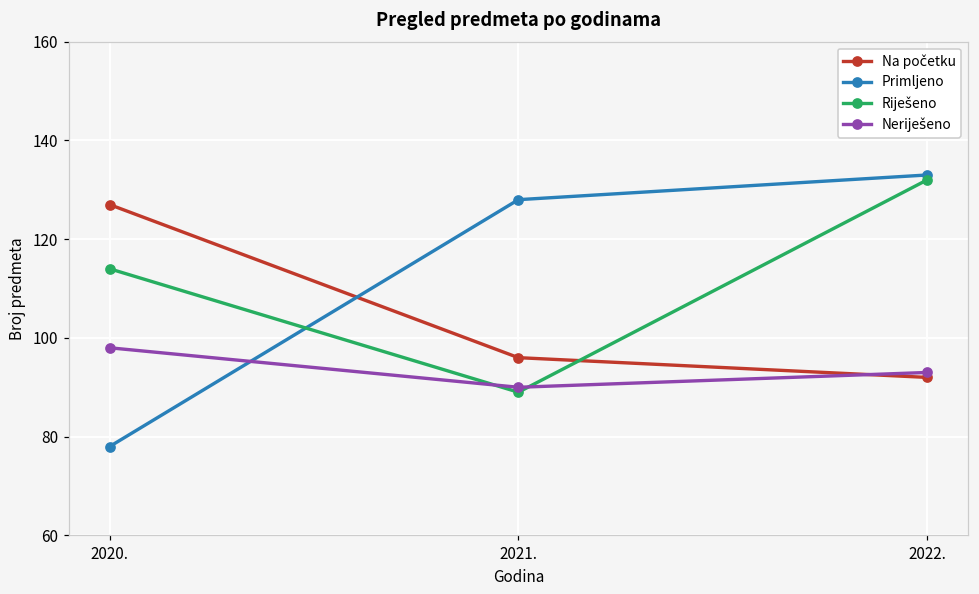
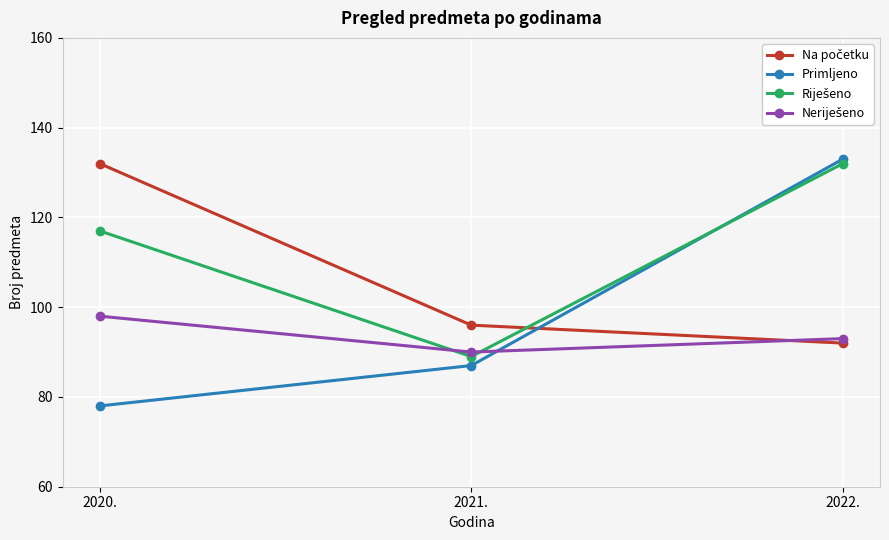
  {
    "Na početku": {
-     "2020.": 127,
+     "2020.": 132,
      "2021.": 96,
      "2022.": 92
    },
    "Primljeno": {
      "2020.": 78,
-     "2021.": 128,
+     "2021.": 87,
      "2022.": 133
    },
    "Riješeno": {
-     "2020.": 114,
+     "2020.": 117,
      "2021.": 89,
      "2022.": 132
    },
    "Neriješeno": {
      "2020.": 98,
      "2021.": 90,
      "2022.": 93
    }
  }
